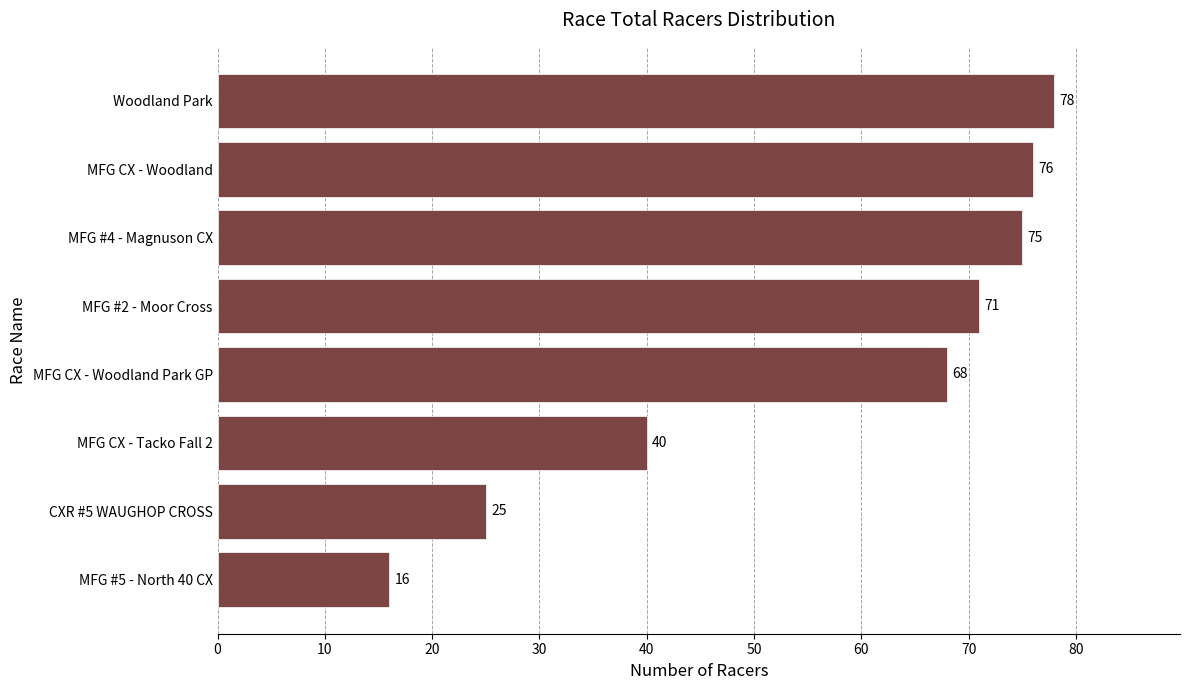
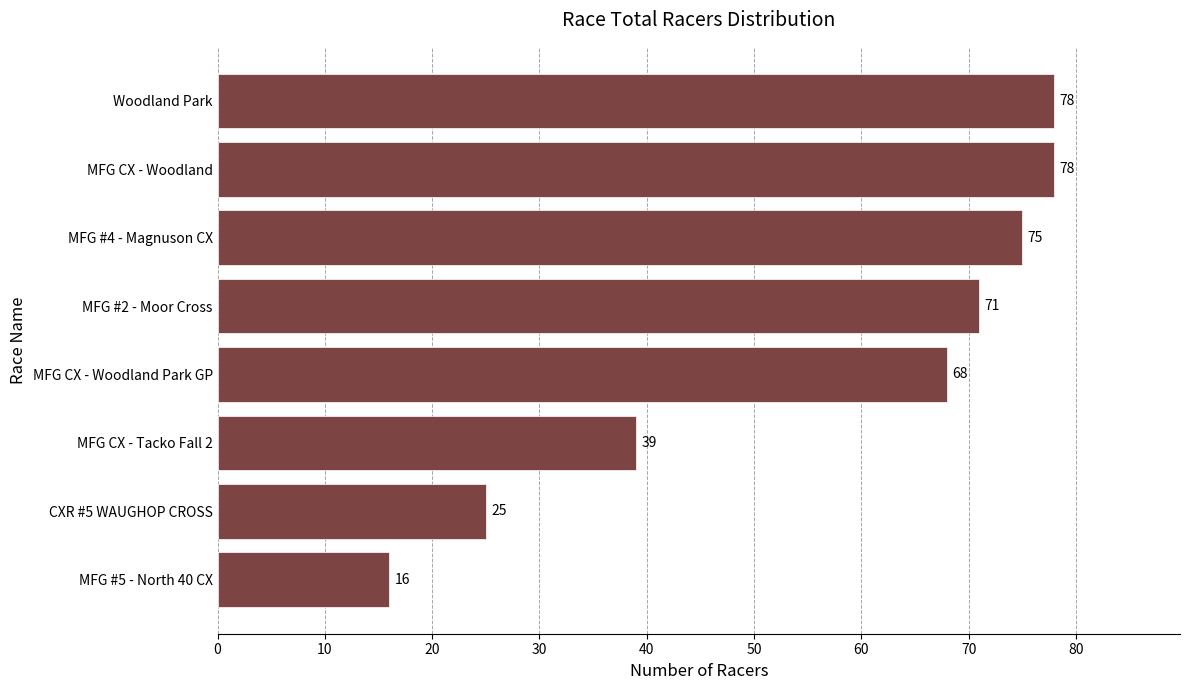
  {
    "Woodland Park": 78,
-   "MFG CX - Woodland": 76,
+   "MFG CX - Woodland": 78,
    "MFG #4 - Magnuson CX": 75,
    "MFG #2 - Moor Cross": 71,
    "MFG CX - Woodland Park GP": 68,
-   "MFG CX - Tacko Fall 2": 40,
+   "MFG CX - Tacko Fall 2": 39,
    "CXR #5 WAUGHOP CROSS": 25,
    "MFG #5 - North 40 CX": 16
  }
